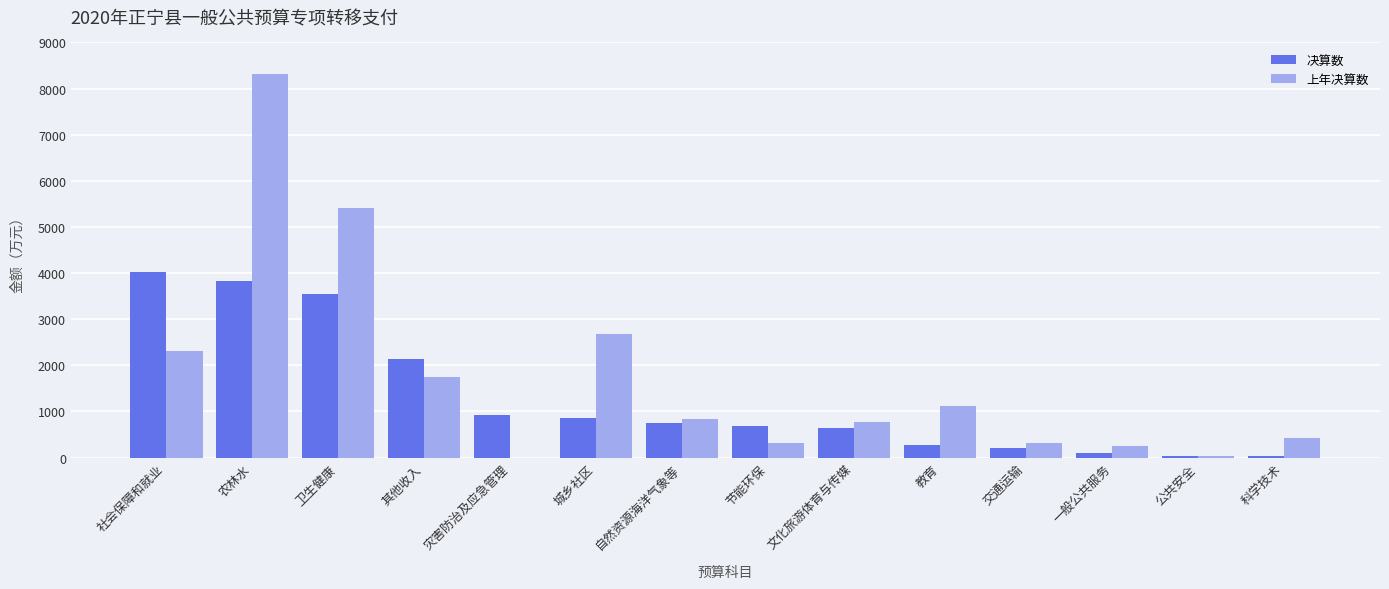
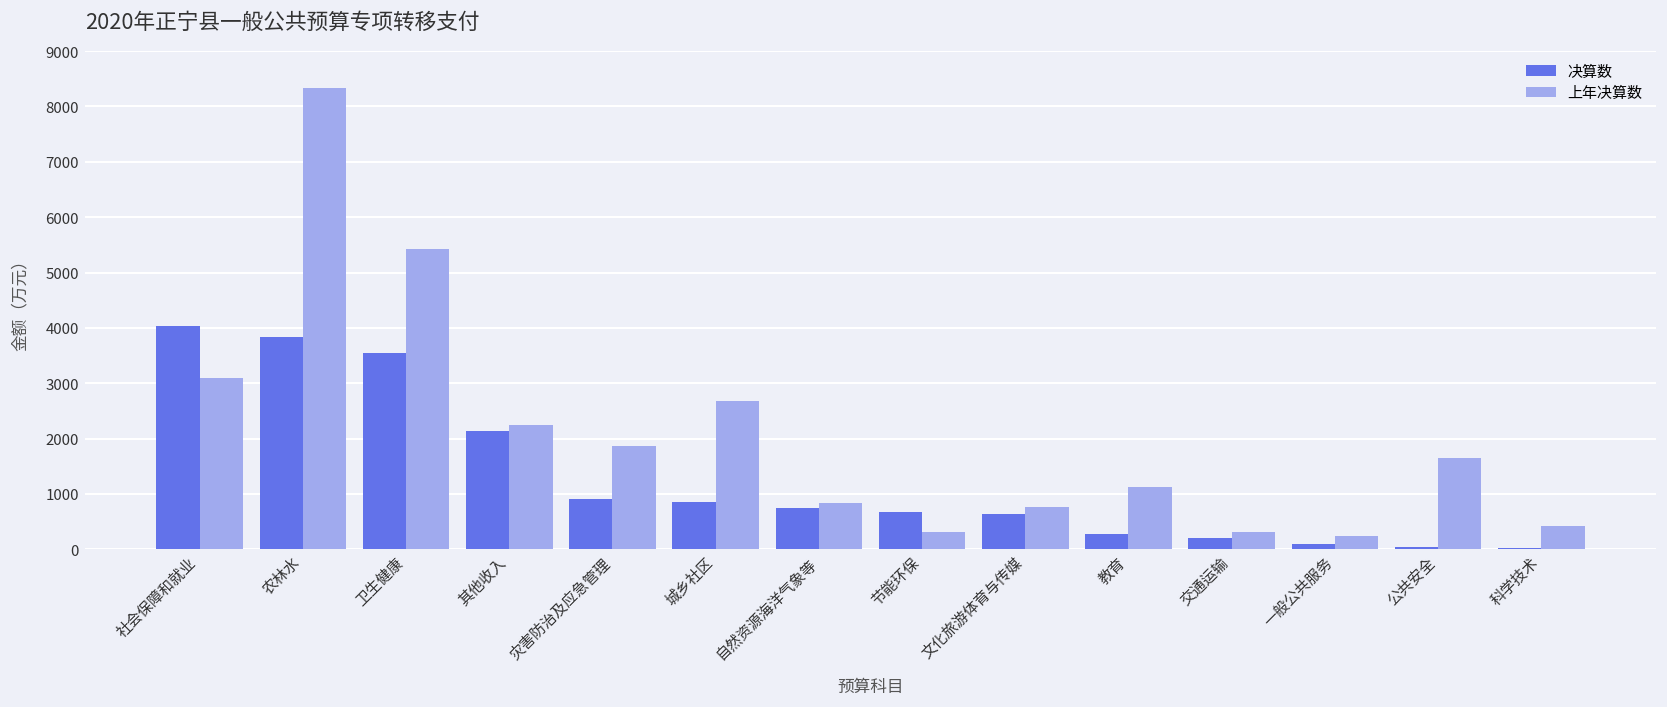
  {
    "决算数": {
      "社会保障和就业": 4000,
      "农林水": 3800,
      "卫生健康": 3500,
      "其他收入": 2100,
      "灾害防治及应急管理": 900,
      "城乡社区": 800,
      "自然资源海洋气象等": 800,
      "节能环保": 700,
      "文化旅游体育与传媒": 600,
      "教育": 300,
      "交通运输": 200,
      "一般公共服务": 100
    },
    "上年决算数": {
-     "社会保障和就业": 2300,
+     "社会保障和就业": 3100,
      "农林水": 8300,
      "卫生健康": 5400,
-     "其他收入": 1700,
-     "灾害防治及应急管理": 0,
+     "其他收入": 2200,
+     "灾害防治及应急管理": 1900,
      "城乡社区": 2700,
      "自然资源海洋气象等": 800,
      "节能环保": 300,
      "文化旅游体育与传媒": 800,
      "教育": 1100,
      "交通运输": 300,
      "一般公共服务": 200,
-     "公共安全": 0,
+     "公共安全": 1600,
      "科学技术": 400
    }
  }
